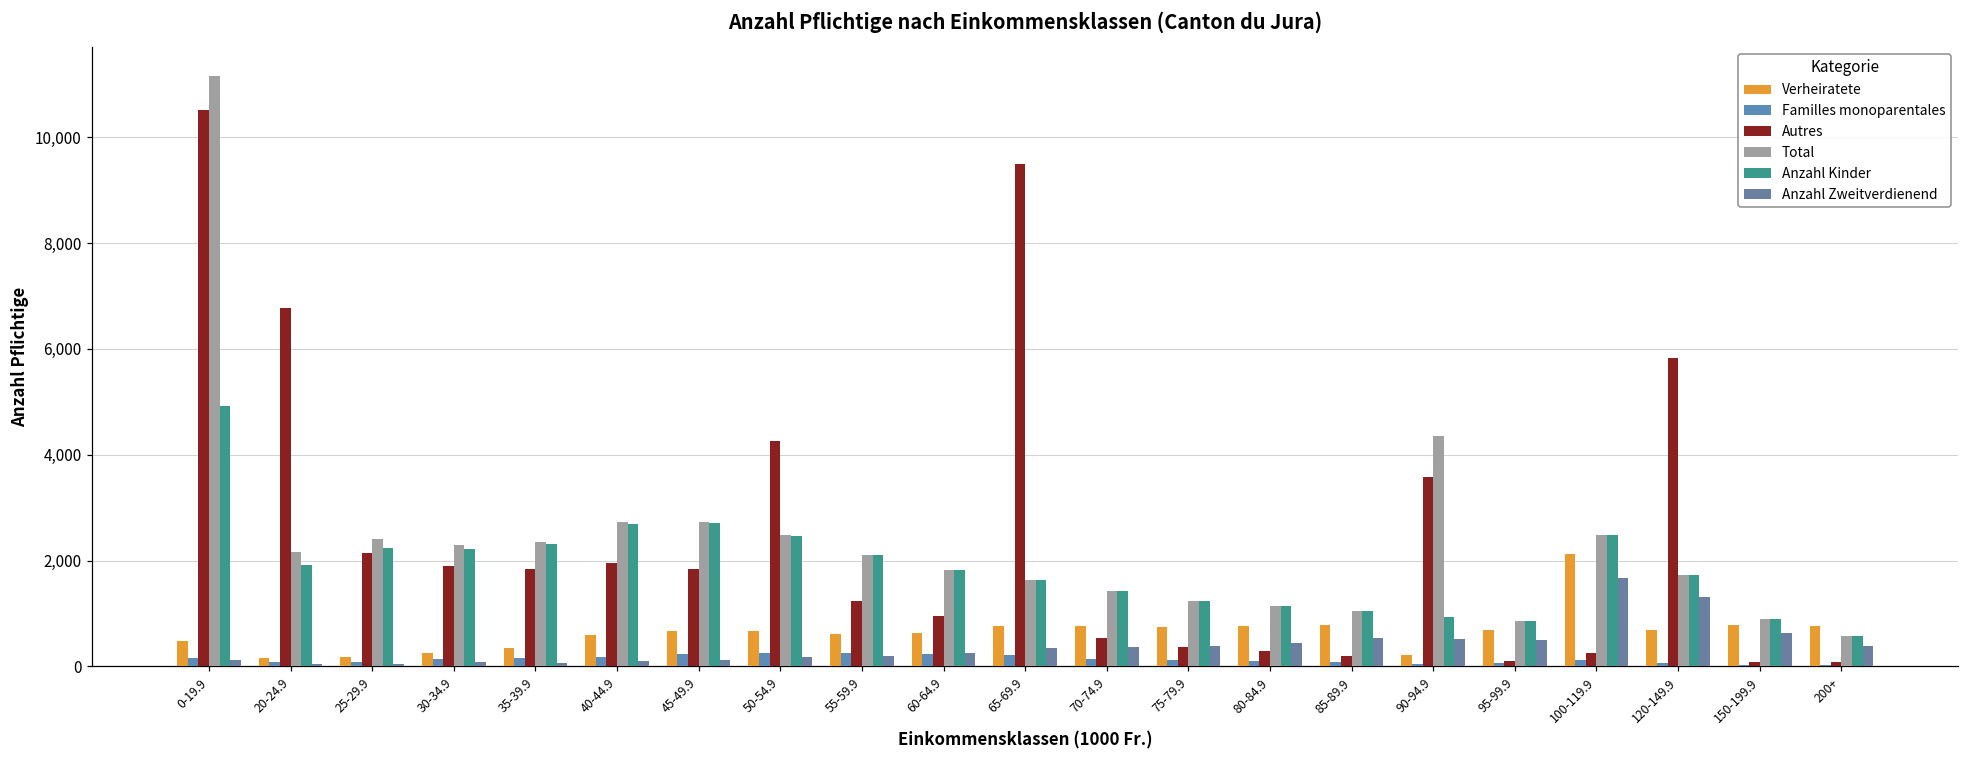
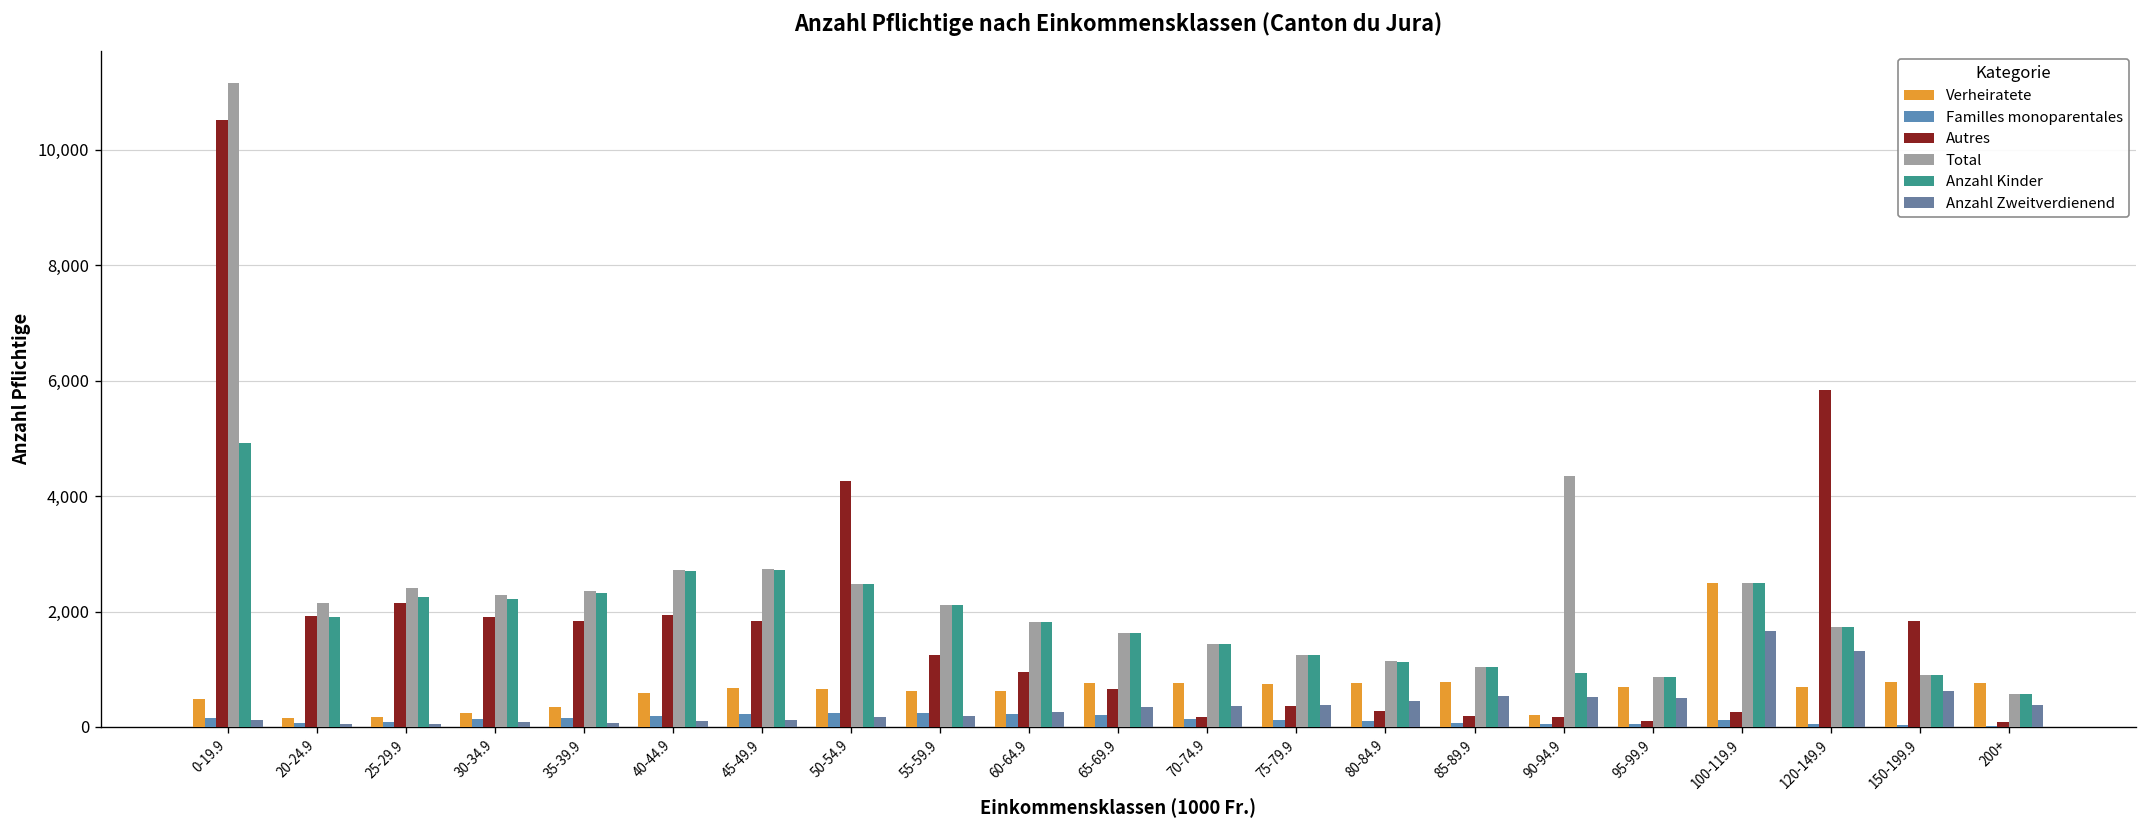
  {
    "Verheiratete": {
      "0-19.9": "500",
      "20-24.9": "200",
      "25-29.9": "200",
      "30-34.9": "200",
      "35-39.9": "400",
      "40-44.9": "600",
      "45-49.9": "700",
      "50-54.9": "700",
      "55-59.9": "600",
      "60-64.9": "600",
      "65-69.9": "800",
      "70-74.9": "800",
      "75-79.9": "800",
      "80-84.9": "800",
      "85-89.9": "800",
      "90-94.9": "200",
      "95-99.9": "700",
-     "100-119.9": "2,100",
+     "100-119.9": "2,500",
      "120-149.9": "700",
      "150-199.9": "800",
      "200+": "800"
    },
    "Autres": {
      "0-19.9": "10,500",
-     "20-24.9": "6,800",
+     "20-24.9": "1,900",
      "25-29.9": "2,100",
      "30-34.9": "1,900",
      "35-39.9": "1,800",
      "40-44.9": "1,900",
      "45-49.9": "1,800",
      "50-54.9": "4,300",
      "55-59.9": "1,200",
      "60-64.9": "1,000",
-     "65-69.9": "9,500",
-     "70-74.9": "500",
+     "65-69.9": "700",
+     "70-74.9": "200",
      "75-79.9": "400",
      "80-84.9": "300",
      "85-89.9": "200",
-     "90-94.9": "3,600",
+     "90-94.9": "200",
      "95-99.9": "100",
      "100-119.9": "300",
      "120-149.9": "5,800",
-     "150-199.9": "100",
+     "150-199.9": "1,800",
      "200+": "100"
    },
    "Total": {
      "0-19.9": "11,200",
      "20-24.9": "2,200",
      "25-29.9": "2,400",
      "30-34.9": "2,300",
      "35-39.9": "2,300",
      "40-44.9": "2,700",
      "45-49.9": "2,700",
      "50-54.9": "2,500",
      "55-59.9": "2,100",
      "60-64.9": "1,800",
      "65-69.9": "1,600",
      "70-74.9": "1,400",
      "75-79.9": "1,200",
      "80-84.9": "1,100",
      "85-89.9": "1,000",
      "90-94.9": "4,300",
      "95-99.9": "900",
      "100-119.9": "2,500",
      "120-149.9": "1,700",
      "150-199.9": "900",
      "200+": "600"
    }
  }
